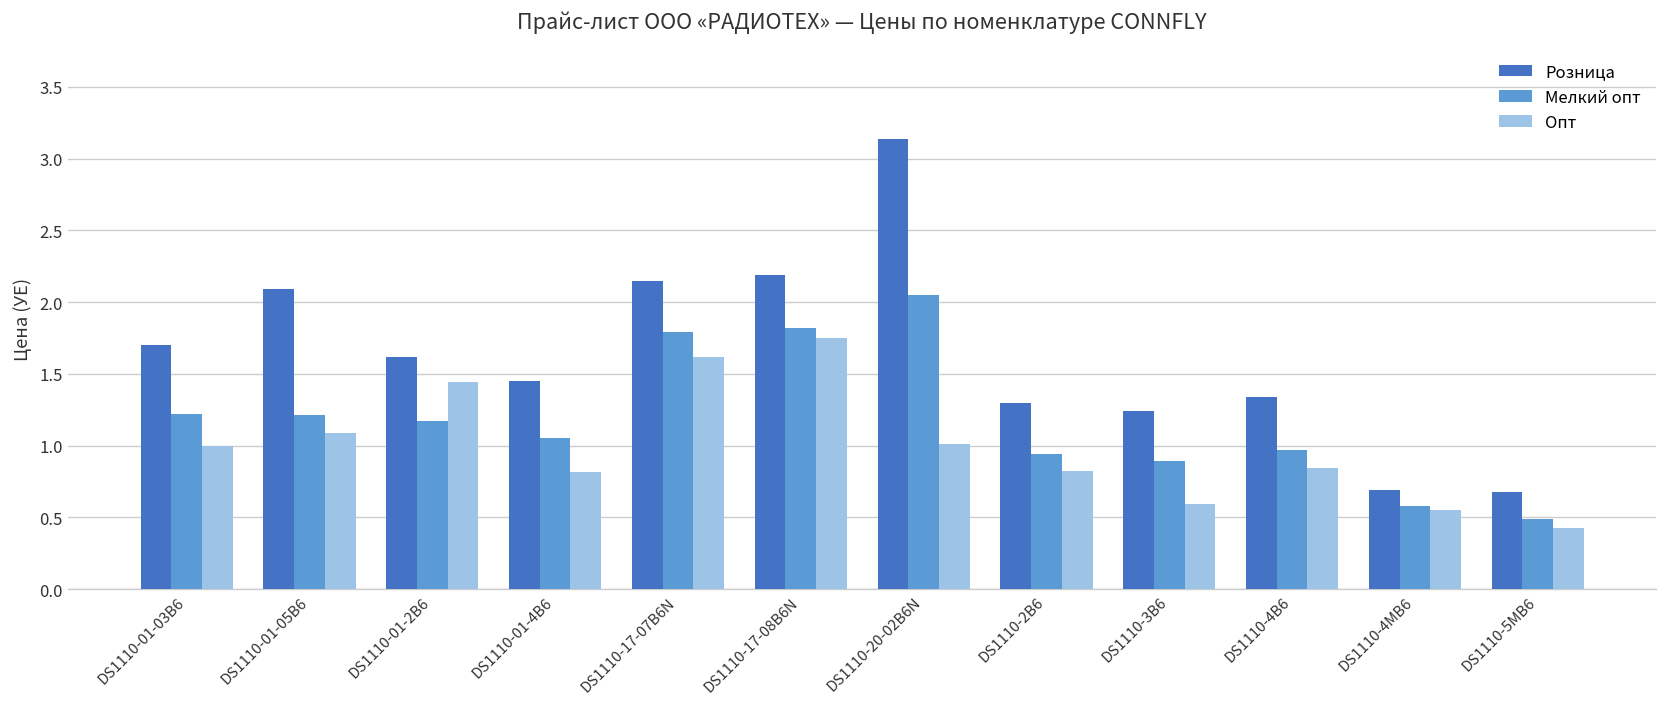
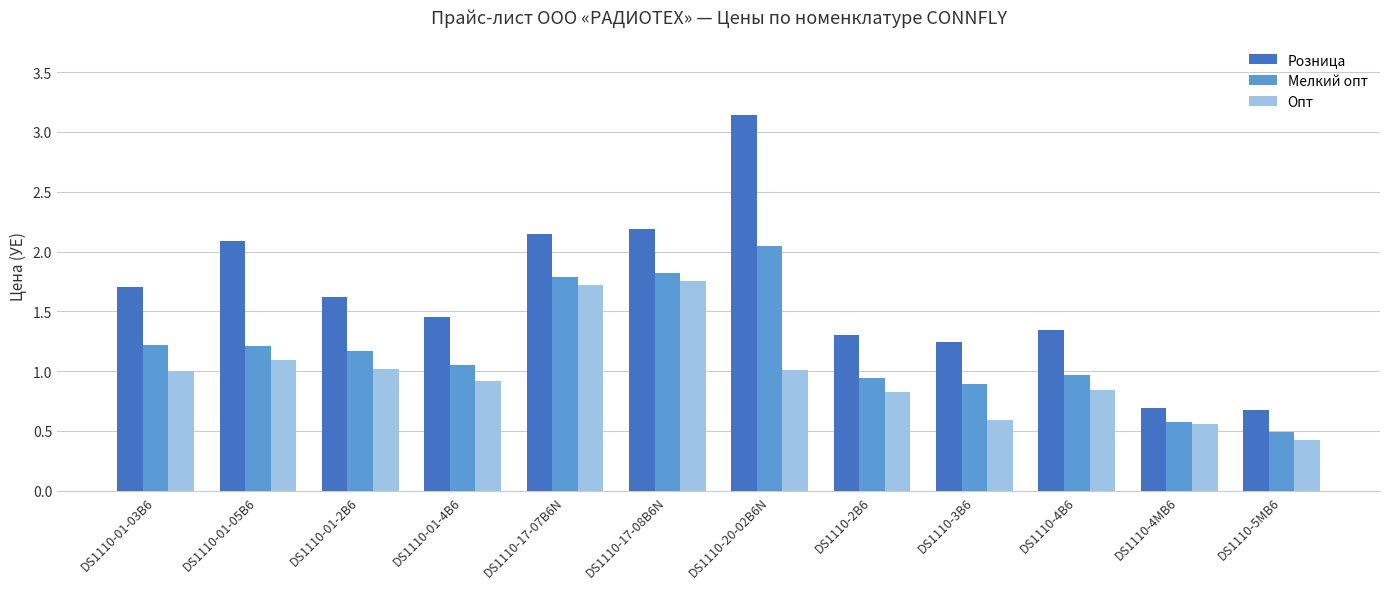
  {
    "Опт": {
      "DS1110-01-03B6": 1.00,
      "DS1110-01-05B6": 1.09,
-     "DS1110-01-2B6": 1.44,
-     "DS1110-01-4B6": 0.81,
-     "DS1110-17-07B6N": 1.62,
+     "DS1110-01-2B6": 1.02,
+     "DS1110-01-4B6": 0.91,
+     "DS1110-17-07B6N": 1.72,
      "DS1110-17-08B6N": 1.75,
      "DS1110-20-02B6N": 1.01,
      "DS1110-2B6": 0.82,
      "DS1110-3B6": 0.59,
      "DS1110-4B6": 0.84,
      "DS1110-4MB6": 0.55,
      "DS1110-5MB6": 0.43
    }
  }
